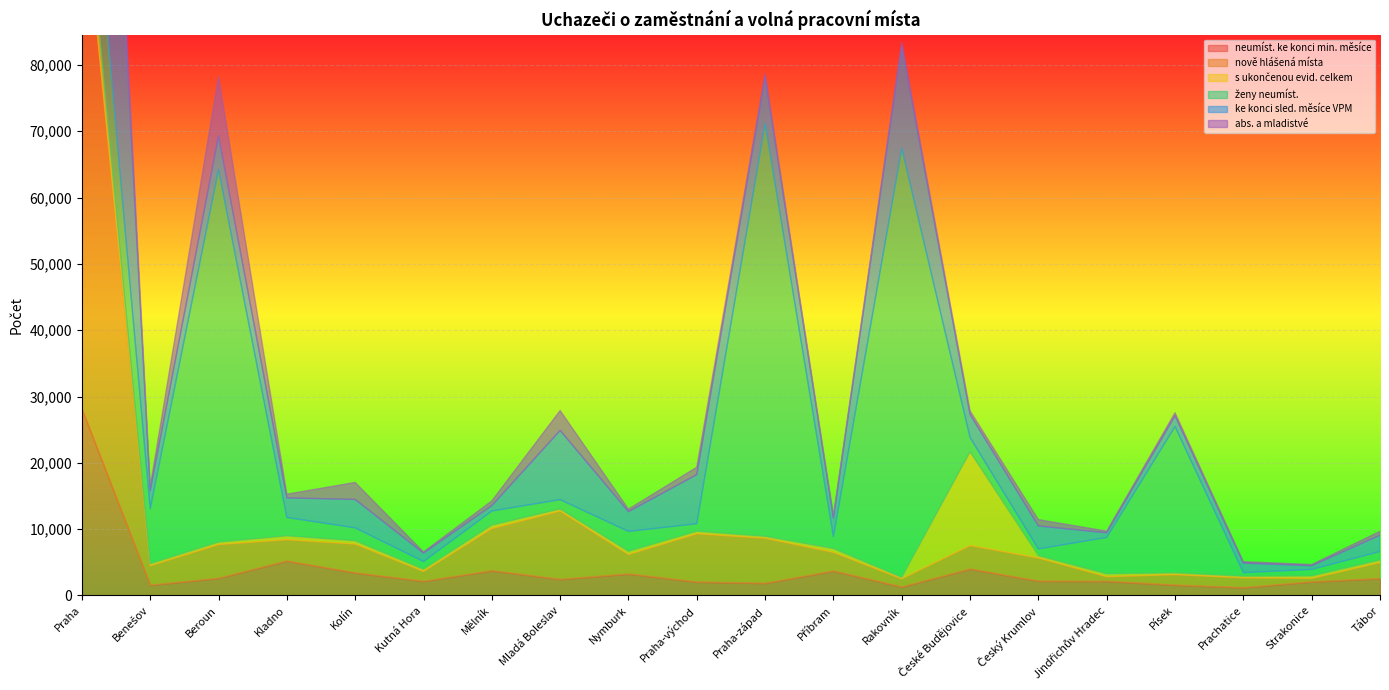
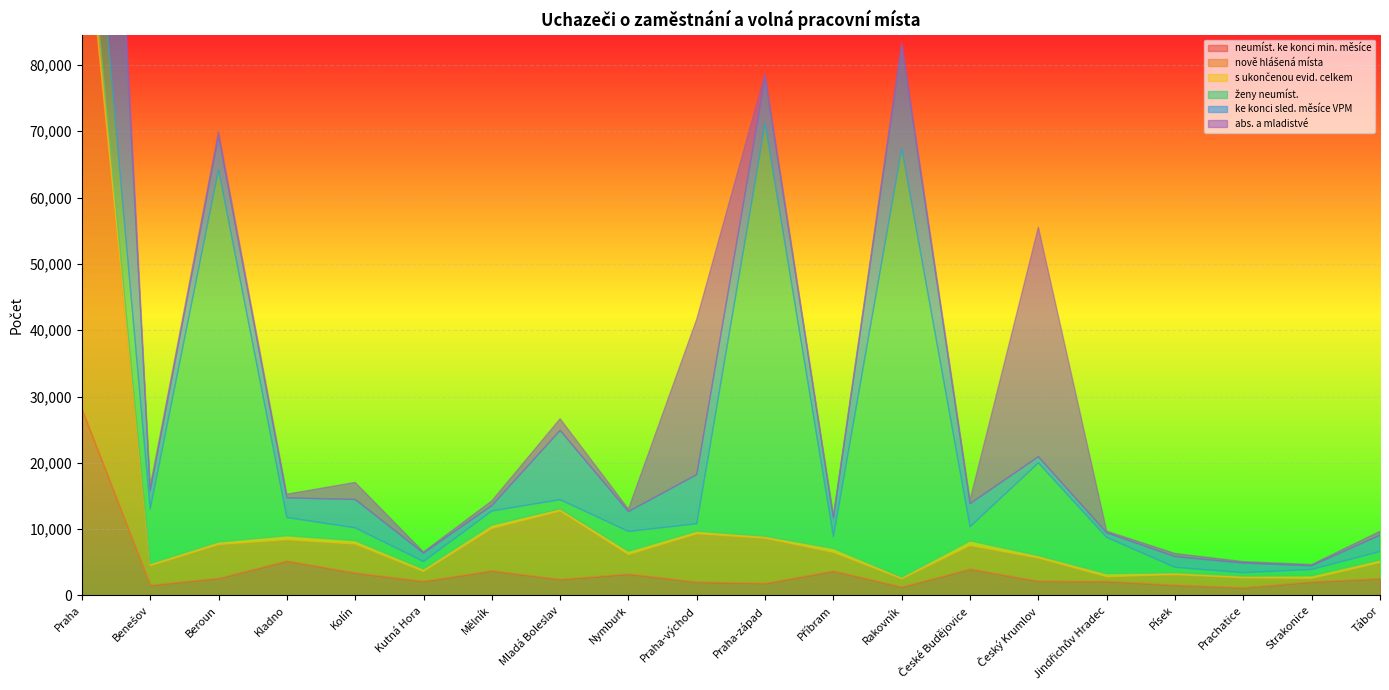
  {
    "s ukončenou evid. celkem": {
      "Kladno": "1,000",
      "Kolín": "0",
      "Mělník": "1,000",
      "Nymburk": "0",
      "Příbram": "1,000",
-     "České Budějovice": "14,000",
+     "České Budějovice": "1,000",
      "Jindřichův Hradec": "0"
    },
    "ženy neumíst.": {
      "Benešov": "8,000",
      "Beroun": "56,000",
      "Kladno": "3,000",
      "Kolín": "2,000",
      "Kutná Hora": "1,000",
      "Mělník": "2,000",
      "Mladá Boleslav": "1,000",
      "Nymburk": "3,000",
      "Praha-východ": "1,000",
      "Praha-západ": "62,000",
      "Příbram": "2,000",
      "Rakovník": "65,000",
      "České Budějovice": "2,000",
-     "Český Krumlov": "1,000",
+     "Český Krumlov": "14,000",
      "Jindřichův Hradec": "5,000",
-     "Písek": "22,000",
+     "Písek": "1,000",
      "Prachatice": "1,000",
      "Strakonice": "1,000",
      "Tábor": "1,000"
    },
    "ke konci sled. měsíce VPM": {
      "Benešov": "3,000",
      "Beroun": "5,000",
      "Kladno": "3,000",
      "Kolín": "4,000",
      "Mělník": "1,000",
      "Mladá Boleslav": "10,000",
      "Praha-východ": "7,000",
      "Praha-západ": "7,000",
      "Rakovník": "15,000",
      "České Budějovice": "3,000",
-     "Český Krumlov": "3,000",
+     "Český Krumlov": "1,000",
      "Písek": "2,000",
      "Tábor": "2,000"
    },
    "abs. a mladistvé": {
      "Benešov": "1,000",
-     "Beroun": "9,000",
+     "Beroun": "1,000",
      "Kladno": "1,000",
      "Kolín": "3,000",
      "Mělník": "1,000",
-     "Mladá Boleslav": "3,000",
-     "Praha-východ": "1,000",
+     "Mladá Boleslav": "2,000",
+     "Praha-východ": "23,000",
      "Praha-západ": "1,000",
      "Rakovník": "1,000",
      "České Budějovice": "1,000",
-     "Český Krumlov": "1,000",
+     "Český Krumlov": "35,000",
      "Písek": "0",
      "Tábor": "1,000"
    }
  }
